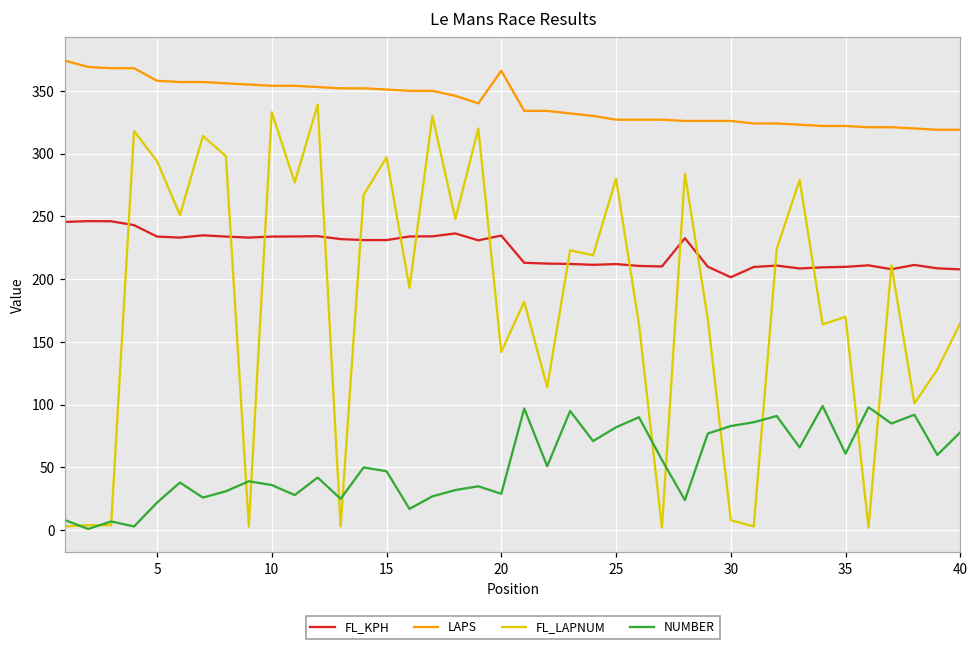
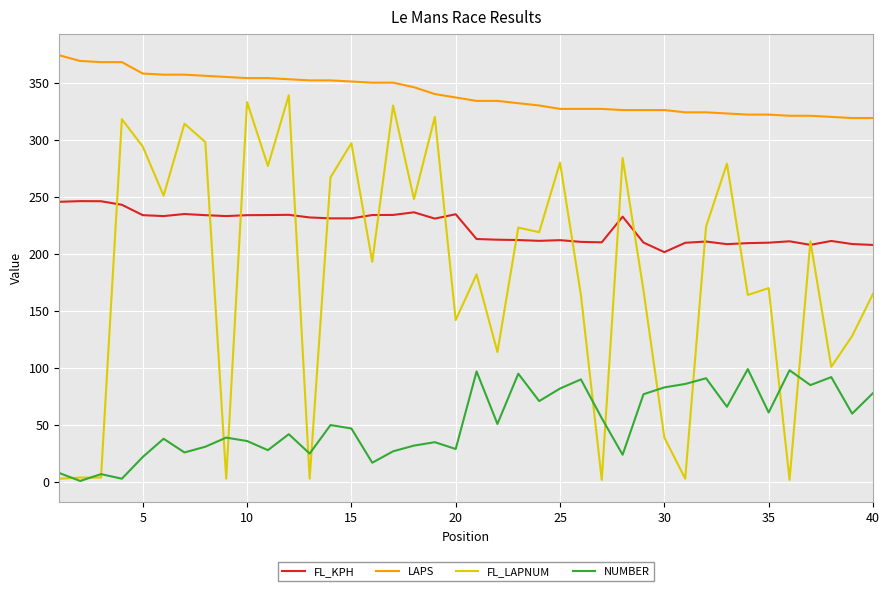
  {
    "FL_KPH": {
      "5": 234,
      "10": 234,
      "15": 231,
      "20": 235,
      "25": 212,
      "30": 202,
      "35": 210,
      "40": 208
    },
    "LAPS": {
      "5": 358,
      "10": 354,
      "15": 351,
-     "20": 366,
+     "20": 337,
      "25": 327,
      "30": 326,
      "35": 322,
      "40": 319
    },
    "FL_LAPNUM": {
      "5": 294,
      "10": 333,
      "15": 297,
      "20": 142,
      "25": 280,
-     "30": 8,
+     "30": 39,
      "35": 170,
      "40": 165
    },
    "NUMBER": {
      "5": 22,
      "10": 36,
      "15": 47,
      "20": 29,
      "25": 82,
      "30": 83,
      "35": 61,
      "40": 78
    }
  }
